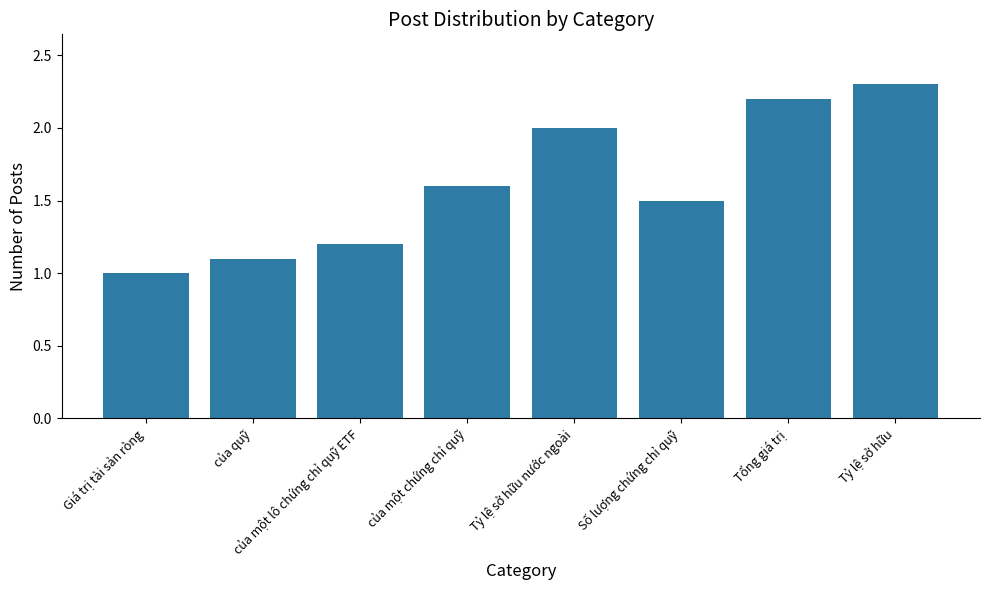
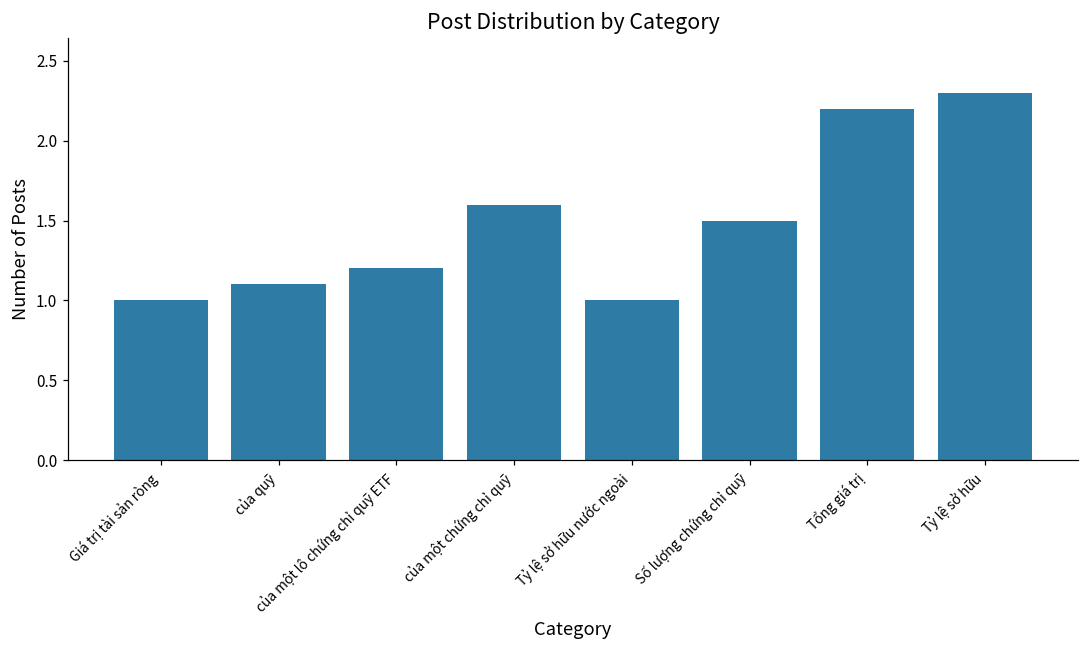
  {
    "Giá trị tài sản ròng": 1,
    "của quỹ": 1.10,
    "của một lô chứng chỉ quỹ ETF": 1.20,
    "của một chứng chỉ quỹ": 1.60,
-   "Tỷ lệ sở hữu nước ngoài": 2,
+   "Tỷ lệ sở hữu nước ngoài": 1,
    "Số lượng chứng chỉ quỹ": 1.50,
    "Tổng giá trị": 2.20,
    "Tỷ lệ sở hữu": 2.30
  }
